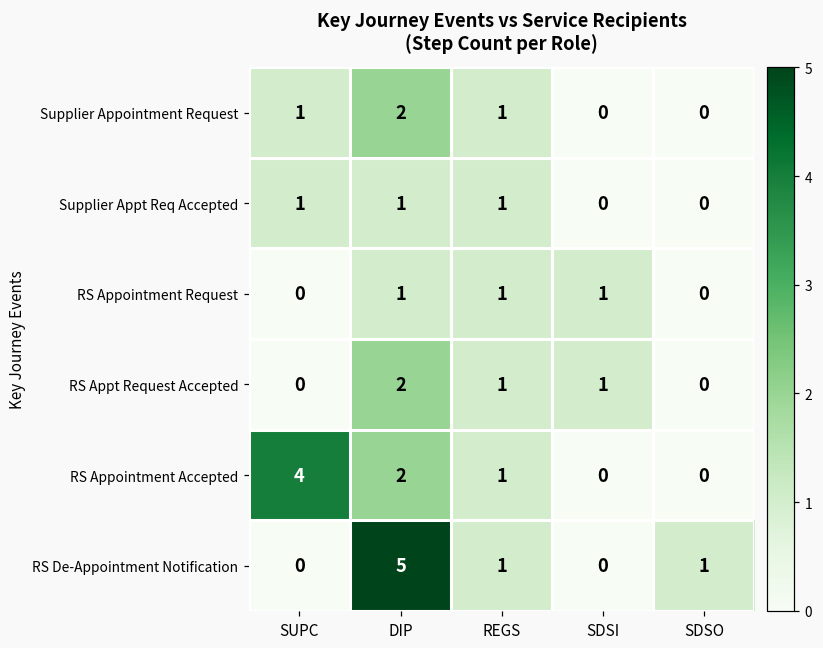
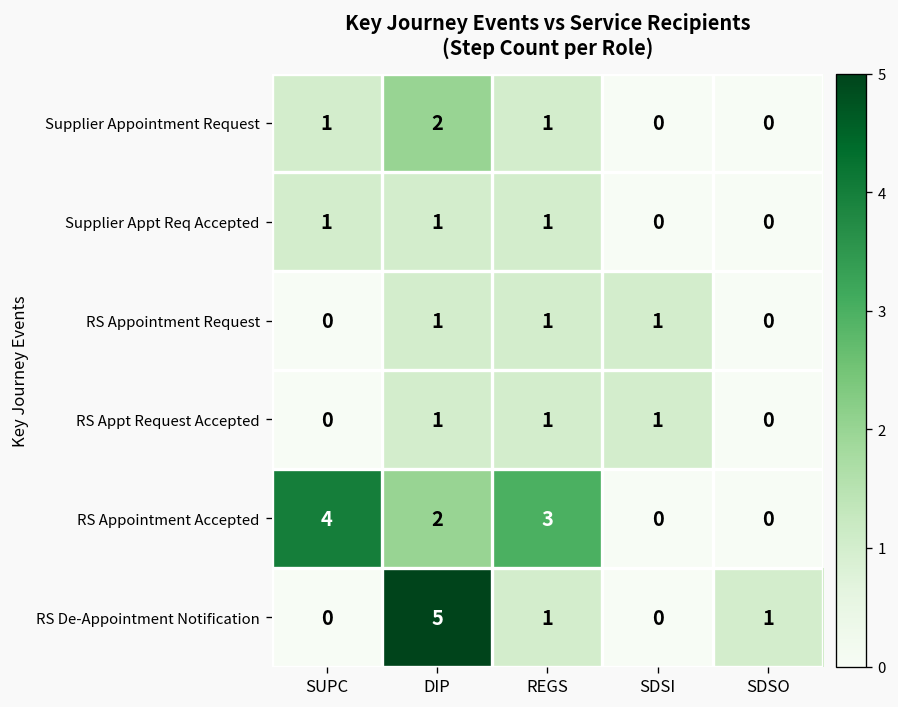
  {
    "Supplier Appointment Request": {
      "SUPC": 1,
      "DIP": 2,
      "REGS": 1,
      "SDSI": 0,
      "SDSO": 0
    },
    "Supplier Appt Req Accepted": {
      "SUPC": 1,
      "DIP": 1,
      "REGS": 1,
      "SDSI": 0,
      "SDSO": 0
    },
    "RS Appointment Request": {
      "SUPC": 0,
      "DIP": 1,
      "REGS": 1,
      "SDSI": 1,
      "SDSO": 0
    },
    "RS Appt Request Accepted": {
      "SUPC": 0,
-     "DIP": 2,
+     "DIP": 1,
      "REGS": 1,
      "SDSI": 1,
      "SDSO": 0
    },
    "RS Appointment Accepted": {
      "SUPC": 4,
      "DIP": 2,
-     "REGS": 1,
+     "REGS": 3,
      "SDSI": 0,
      "SDSO": 0
    },
    "RS De-Appointment Notification": {
      "SUPC": 0,
      "DIP": 5,
      "REGS": 1,
      "SDSI": 0,
      "SDSO": 1
    }
  }
